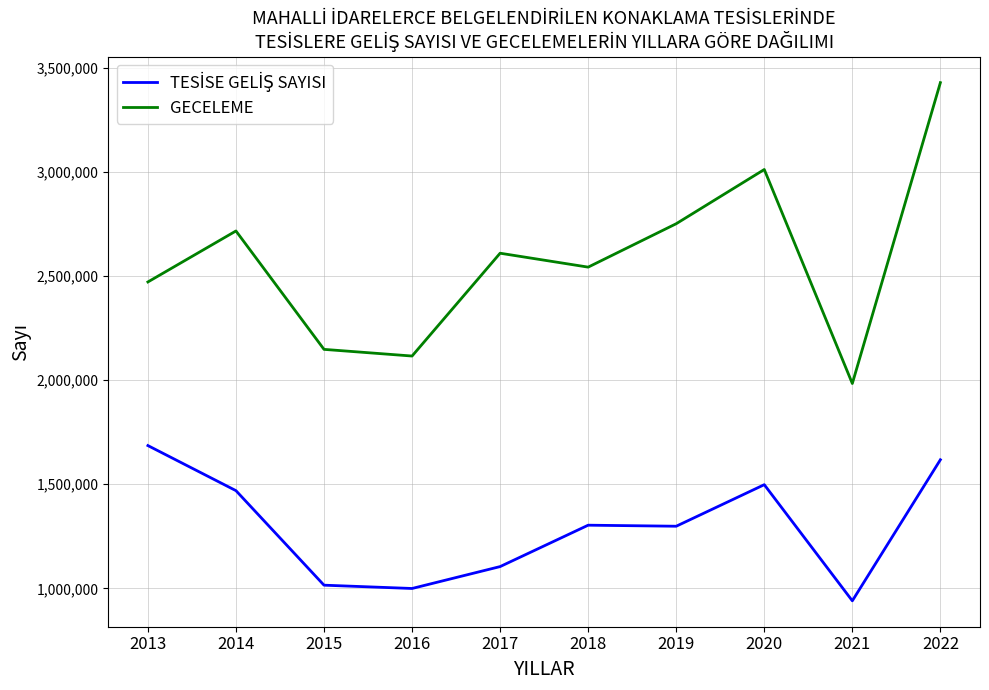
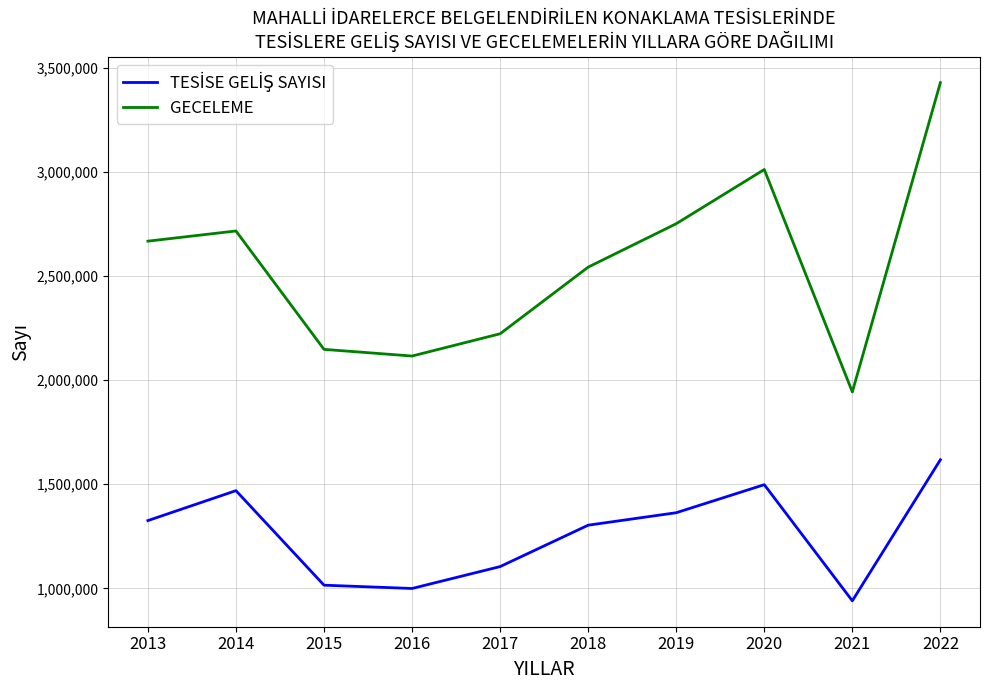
  {
    "TESİSE GELİŞ SAYISI": {
-     "2013": "1,690,000",
+     "2013": "1,330,000",
      "2014": "1,470,000",
      "2015": "1,020,000",
      "2016": "1,000,000",
      "2017": "1,100,000",
      "2018": "1,300,000",
-     "2019": "1,300,000",
+     "2019": "1,360,000",
      "2020": "1,500,000",
      "2021": "940,000",
      "2022": "1,620,000"
    },
    "GECELEME": {
-     "2013": "2,470,000",
+     "2013": "2,670,000",
      "2014": "2,720,000",
      "2015": "2,150,000",
      "2016": "2,120,000",
-     "2017": "2,610,000",
+     "2017": "2,220,000",
      "2018": "2,540,000",
      "2019": "2,750,000",
      "2020": "3,010,000",
-     "2021": "1,980,000",
+     "2021": "1,940,000",
      "2022": "3,430,000"
    }
  }
